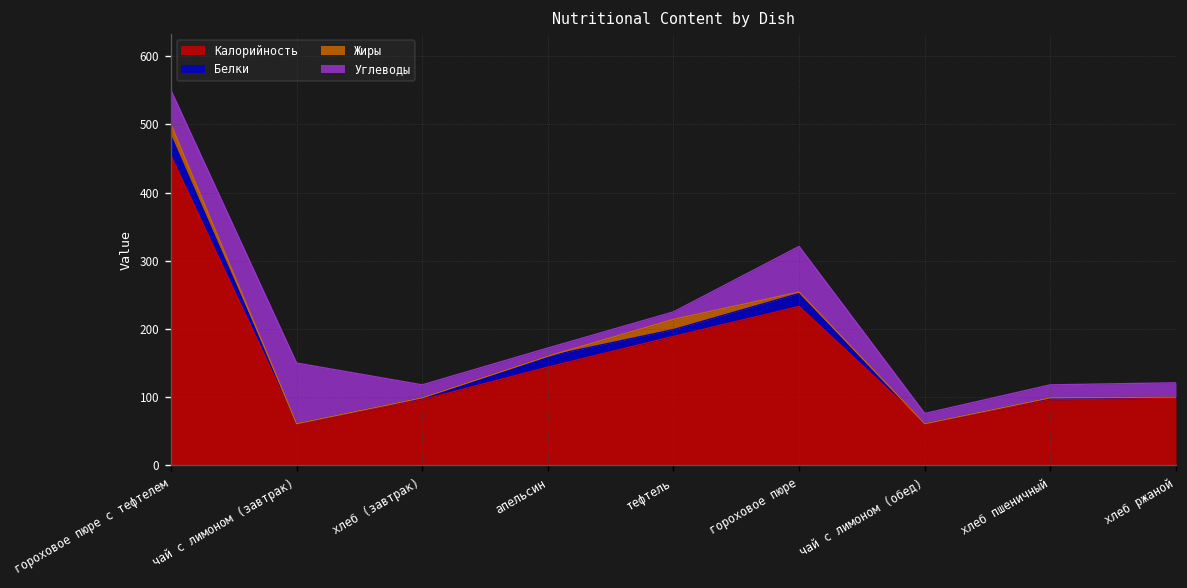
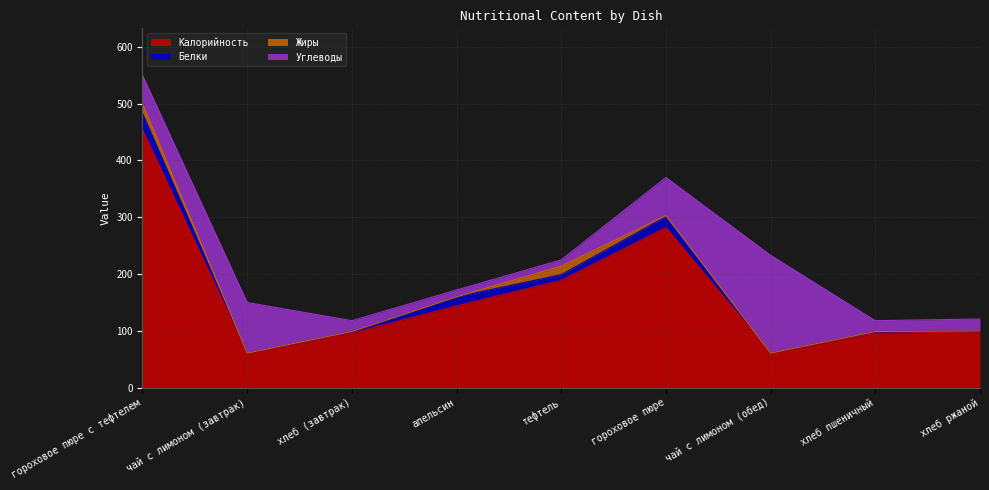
  {
    "Калорийность": {
      "гороховое пюре с тефтелем": 450,
      "апельсин": 140,
      "тефтель": 190,
-     "гороховое пюре": 230
+     "гороховое пюре": 280
    },
    "Белки": {
      "гороховое пюре с тефтелем": 30,
      "тефтель": 10
    },
    "Жиры": {
      "гороховое пюре с тефтелем": 20,
      "тефтель": 20
    },
    "Углеводы": {
      "гороховое пюре с тефтелем": 50,
      "чай с лимоном (завтрак)": 90,
      "хлеб (завтрак)": 20,
      "апельсин": 10,
      "тефтель": 10,
      "гороховое пюре": 70,
-     "чай с лимоном (обед)": 20,
+     "чай с лимоном (обед)": 170,
      "хлеб пшеничный": 20,
      "хлеб ржаной": 20
    }
  }
